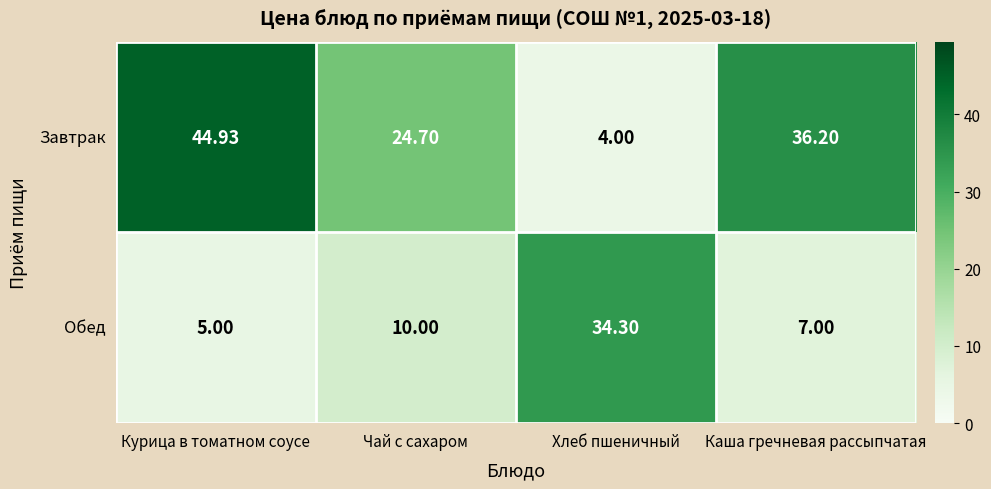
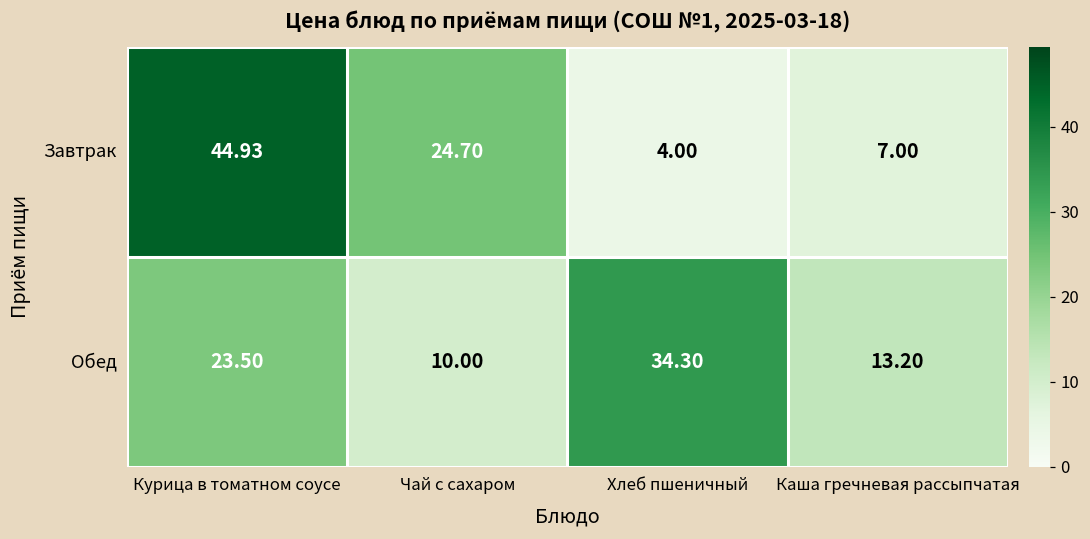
  {
    "Завтрак": {
      "Курица в томатном соусе": 44.93,
      "Чай с сахаром": 24.70,
      "Хлеб пшеничный": 4.00,
-     "Каша гречневая рассыпчатая": 36.20
+     "Каша гречневая рассыпчатая": 7.00
    },
    "Обед": {
-     "Курица в томатном соусе": 5.00,
+     "Курица в томатном соусе": 23.50,
      "Чай с сахаром": 10.00,
      "Хлеб пшеничный": 34.30,
-     "Каша гречневая рассыпчатая": 7.00
+     "Каша гречневая рассыпчатая": 13.20
    }
  }
